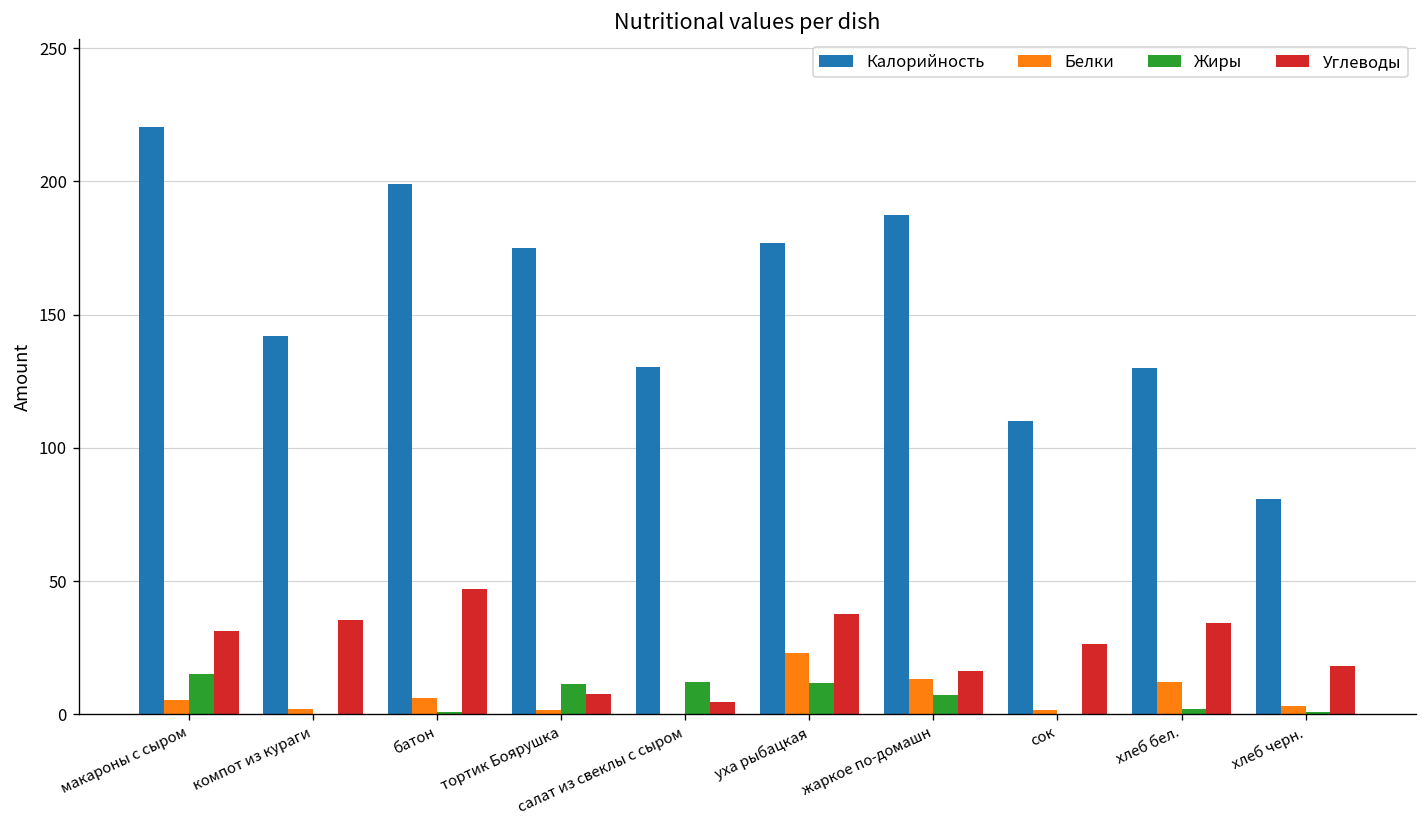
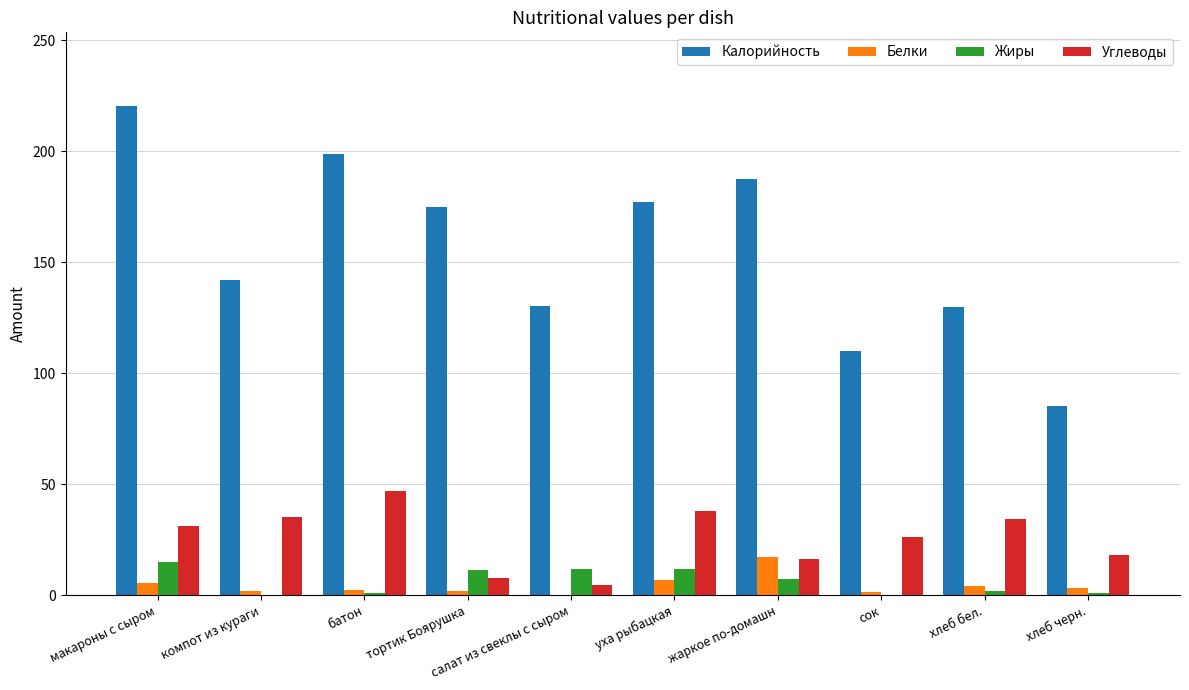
  {
    "Калорийность": {
      "макароны с сыром": 221,
      "компот из кураги": 142,
      "батон": 199,
      "тортик Боярушка": 175,
      "салат из свеклы с сыром": 130,
      "уха рыбацкая": 177,
      "жаркое по-домашн": 188,
      "сок": 110,
      "хлеб бел.": 130,
-     "хлеб черн.": 81
+     "хлеб черн.": 85
    },
    "Белки": {
      "макароны с сыром": 5,
      "компот из кураги": 2,
-     "батон": 6,
+     "батон": 2,
      "тортик Боярушка": 2,
-     "уха рыбацкая": 23,
-     "жаркое по-домашн": 13,
+     "уха рыбацкая": 7,
+     "жаркое по-домашн": 17,
      "сок": 1,
-     "хлеб бел.": 12,
+     "хлеб бел.": 4,
      "хлеб черн.": 3
    },
    "Жиры": {
      "макароны с сыром": 15,
      "компот из кураги": 0,
      "тортик Боярушка": 11,
      "салат из свеклы с сыром": 12,
      "уха рыбацкая": 12,
      "жаркое по-домашн": 7,
      "сок": 0,
      "хлеб бел.": 2
    },
    "Углеводы": {
      "макароны с сыром": 31,
      "компот из кураги": 35,
      "батон": 47,
      "тортик Боярушка": 8,
      "салат из свеклы с сыром": 5,
      "уха рыбацкая": 38,
      "жаркое по-домашн": 16,
      "сок": 26,
      "хлеб бел.": 34,
      "хлеб черн.": 18
    }
  }
